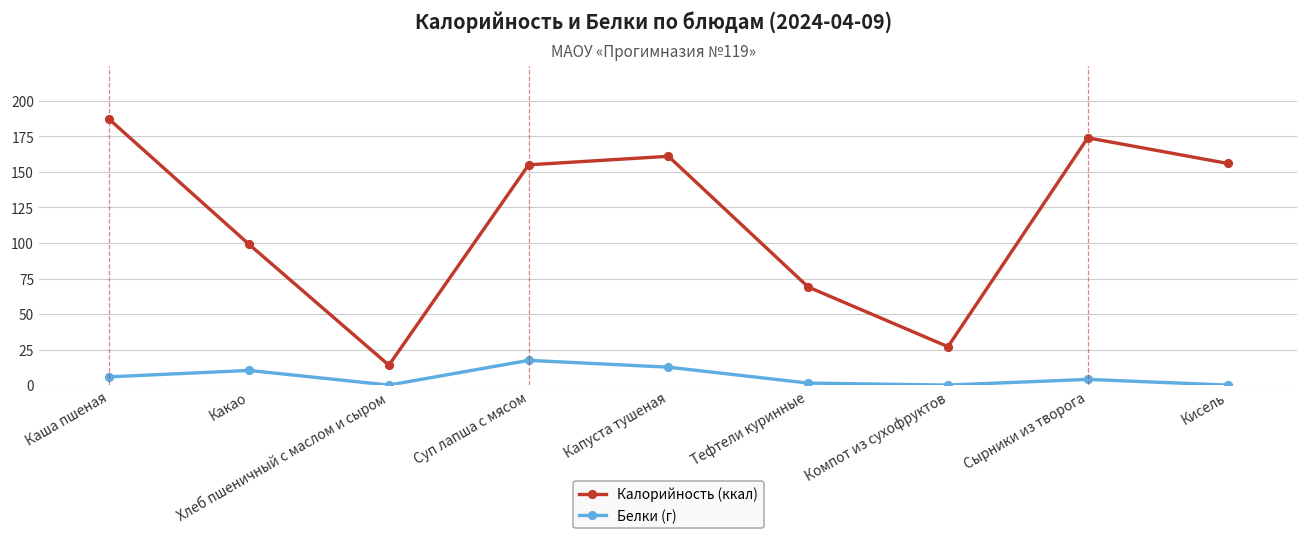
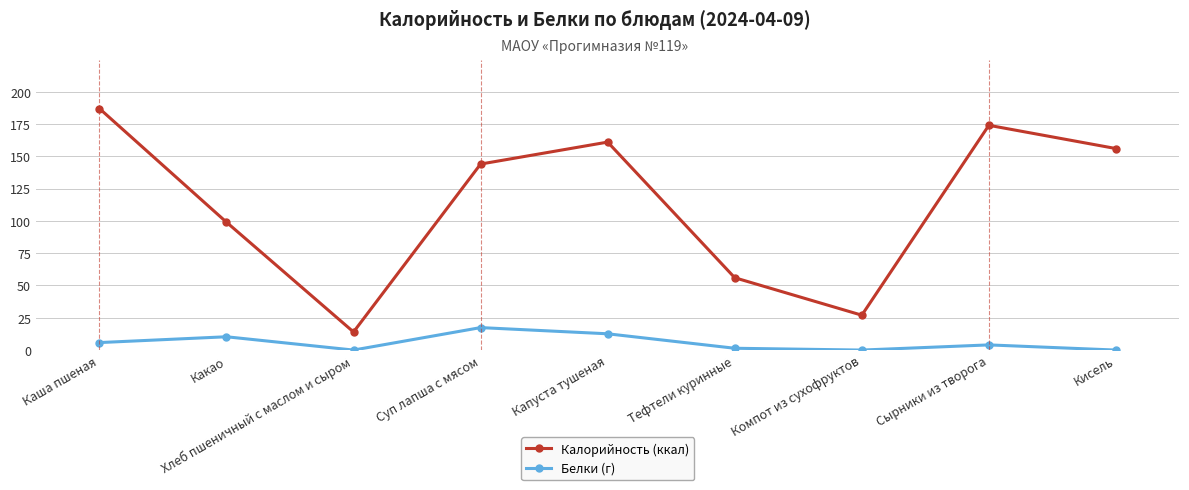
  {
    "Калорийность (ккал)": {
      "Каша пшеная": 187,
      "Какао": 99,
      "Хлеб пшеничный с маслом и сыром": 14,
-     "Суп лапша с мясом": 155,
+     "Суп лапша с мясом": 144,
      "Капуста тушеная": 161,
-     "Тефтели куринные": 69,
+     "Тефтели куринные": 56,
      "Компот из сухофруктов": 27,
      "Сырники из творога": 174,
      "Кисель": 156
    },
    "Белки (г)": {
      "Каша пшеная": 6,
      "Какао": 10,
      "Хлеб пшеничный с маслом и сыром": 0,
      "Суп лапша с мясом": 17,
      "Капуста тушеная": 13,
      "Тефтели куринные": 1,
      "Компот из сухофруктов": 0,
      "Сырники из творога": 4,
      "Кисель": 0
    }
  }
